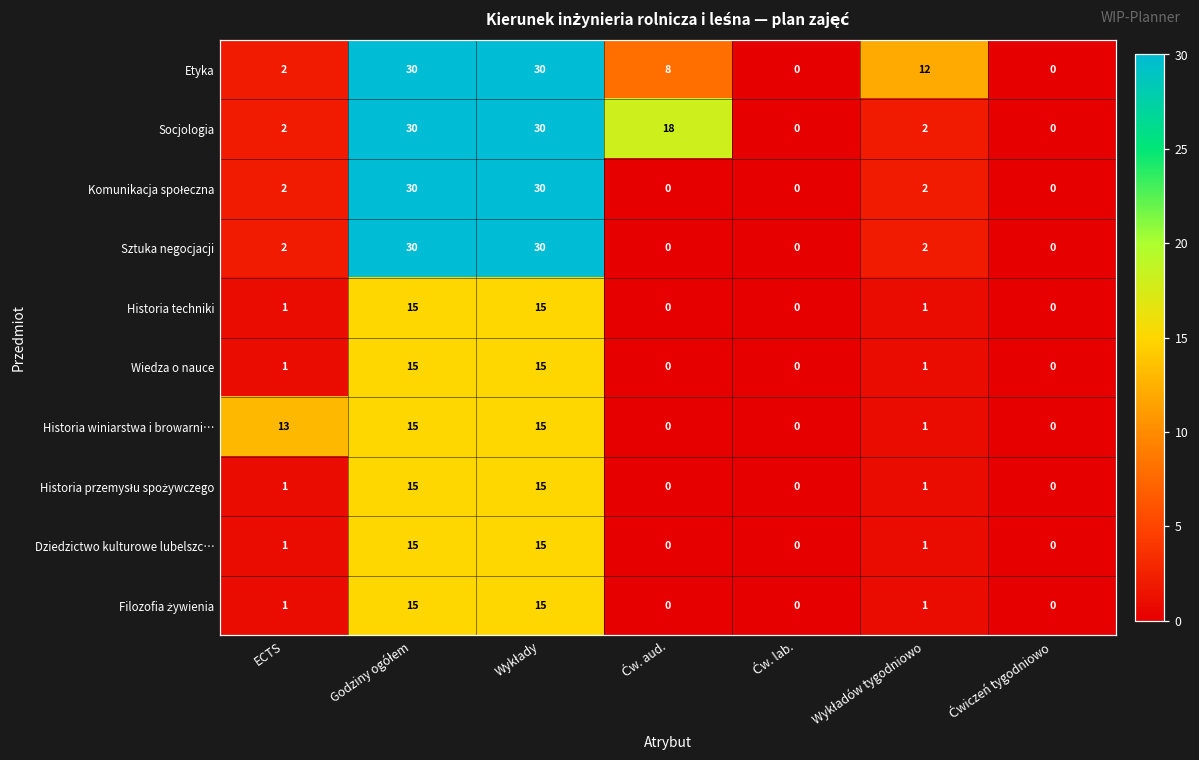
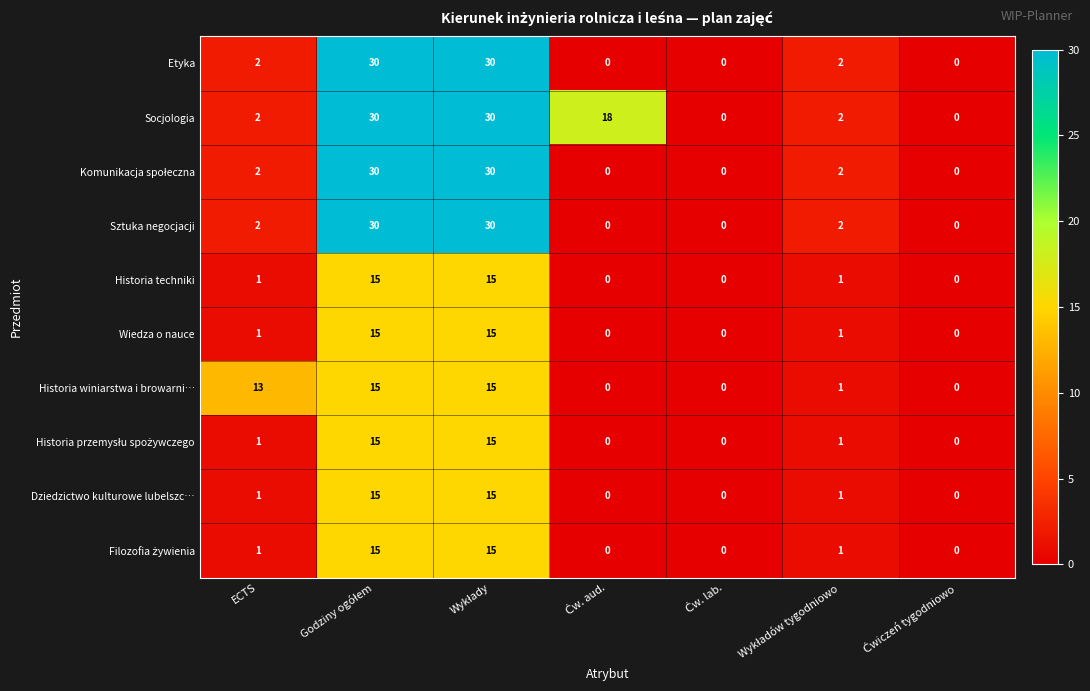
  {
    "Etyka": {
      "ECTS": 2,
      "Godziny ogółem": 30,
      "Wykłady": 30,
-     "Ćw. aud.": 8,
+     "Ćw. aud.": 0,
      "Ćw. lab.": 0,
-     "Wykładów tygodniowo": 12,
+     "Wykładów tygodniowo": 2,
      "Ćwiczeń tygodniowo": 0
    },
    "Socjologia": {
      "ECTS": 2,
      "Godziny ogółem": 30,
      "Wykłady": 30,
      "Ćw. aud.": 18,
      "Ćw. lab.": 0,
      "Wykładów tygodniowo": 2,
      "Ćwiczeń tygodniowo": 0
    },
    "Komunikacja społeczna": {
      "ECTS": 2,
      "Godziny ogółem": 30,
      "Wykłady": 30,
      "Ćw. aud.": 0,
      "Ćw. lab.": 0,
      "Wykładów tygodniowo": 2,
      "Ćwiczeń tygodniowo": 0
    },
    "Sztuka negocjacji": {
      "ECTS": 2,
      "Godziny ogółem": 30,
      "Wykłady": 30,
      "Ćw. aud.": 0,
      "Ćw. lab.": 0,
      "Wykładów tygodniowo": 2,
      "Ćwiczeń tygodniowo": 0
    },
    "Historia techniki": {
      "ECTS": 1,
      "Godziny ogółem": 15,
      "Wykłady": 15,
      "Ćw. aud.": 0,
      "Ćw. lab.": 0,
      "Wykładów tygodniowo": 1,
      "Ćwiczeń tygodniowo": 0
    },
    "Wiedza o nauce": {
      "ECTS": 1,
      "Godziny ogółem": 15,
      "Wykłady": 15,
      "Ćw. aud.": 0,
      "Ćw. lab.": 0,
      "Wykładów tygodniowo": 1,
      "Ćwiczeń tygodniowo": 0
    },
    "Historia winiarstwa i browarni…": {
      "ECTS": 13,
      "Godziny ogółem": 15,
      "Wykłady": 15,
      "Ćw. aud.": 0,
      "Ćw. lab.": 0,
      "Wykładów tygodniowo": 1,
      "Ćwiczeń tygodniowo": 0
    },
    "Historia przemysłu spożywczego": {
      "ECTS": 1,
      "Godziny ogółem": 15,
      "Wykłady": 15,
      "Ćw. aud.": 0,
      "Ćw. lab.": 0,
      "Wykładów tygodniowo": 1,
      "Ćwiczeń tygodniowo": 0
    },
    "Dziedzictwo kulturowe lubelszc…": {
      "ECTS": 1,
      "Godziny ogółem": 15,
      "Wykłady": 15,
      "Ćw. aud.": 0,
      "Ćw. lab.": 0,
      "Wykładów tygodniowo": 1,
      "Ćwiczeń tygodniowo": 0
    },
    "Filozofia żywienia": {
      "ECTS": 1,
      "Godziny ogółem": 15,
      "Wykłady": 15,
      "Ćw. aud.": 0,
      "Ćw. lab.": 0,
      "Wykładów tygodniowo": 1,
      "Ćwiczeń tygodniowo": 0
    }
  }
